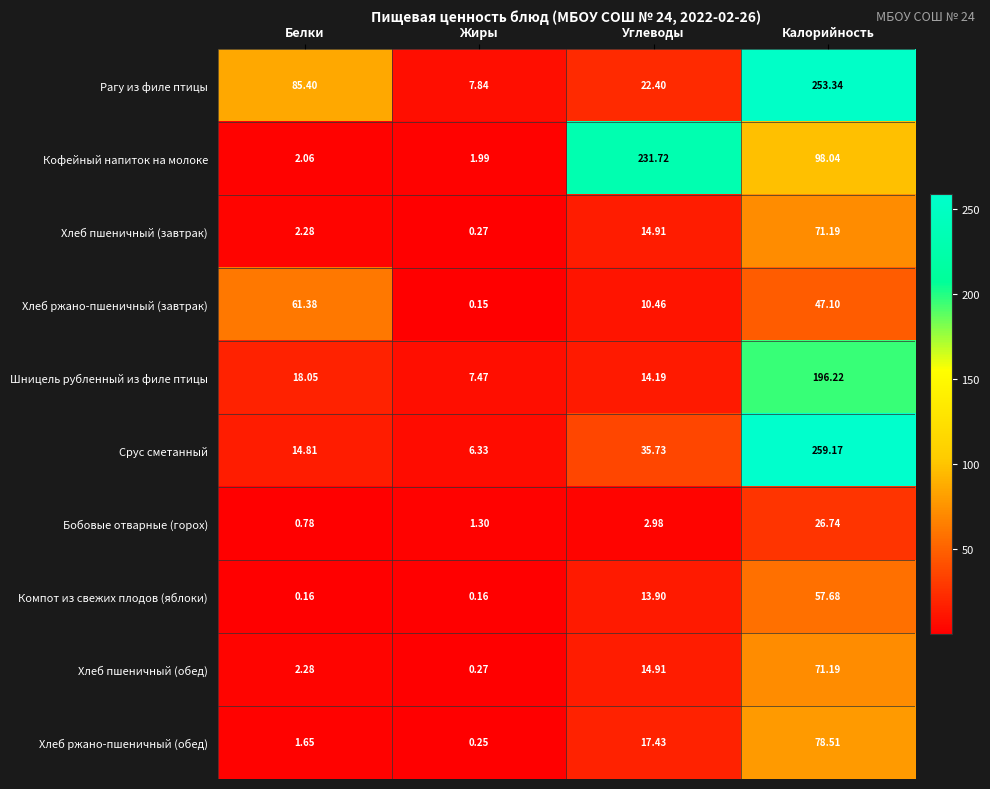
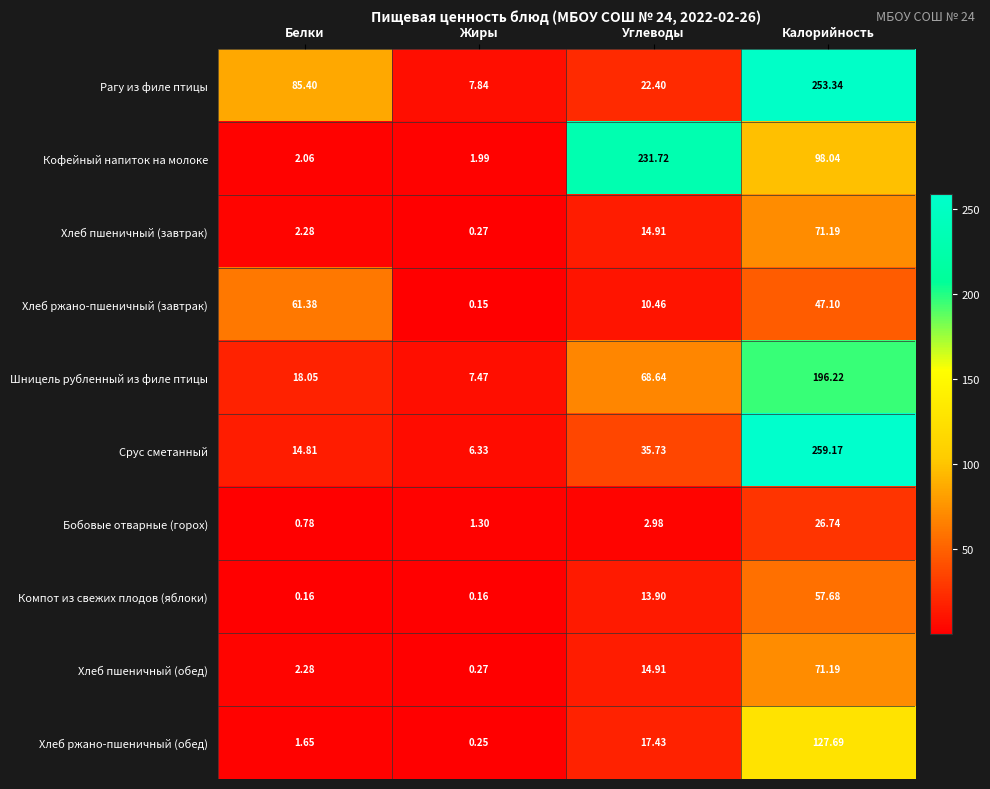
  {
    "Рагу из филе птицы": {
      "Белки": 85.40,
      "Жиры": 7.84,
      "Углеводы": 22.40,
      "Калорийность": 253.34
    },
    "Кофейный напиток на молоке": {
      "Белки": 2.06,
      "Жиры": 1.99,
      "Углеводы": 231.72,
      "Калорийность": 98.04
    },
    "Хлеб пшеничный (завтрак)": {
      "Белки": 2.28,
      "Жиры": 0.27,
      "Углеводы": 14.91,
      "Калорийность": 71.19
    },
    "Хлеб ржано-пшеничный (завтрак)": {
      "Белки": 61.38,
      "Жиры": 0.15,
      "Углеводы": 10.46,
      "Калорийность": 47.10
    },
    "Шницель рубленный из филе птицы": {
      "Белки": 18.05,
      "Жиры": 7.47,
-     "Углеводы": 14.19,
+     "Углеводы": 68.64,
      "Калорийность": 196.22
    },
    "Срус сметанный": {
      "Белки": 14.81,
      "Жиры": 6.33,
      "Углеводы": 35.73,
      "Калорийность": 259.17
    },
    "Бобовые отварные (горох)": {
      "Белки": 0.78,
      "Жиры": 1.30,
      "Углеводы": 2.98,
      "Калорийность": 26.74
    },
    "Компот из свежих плодов (яблоки)": {
      "Белки": 0.16,
      "Жиры": 0.16,
      "Углеводы": 13.90,
      "Калорийность": 57.68
    },
    "Хлеб пшеничный (обед)": {
      "Белки": 2.28,
      "Жиры": 0.27,
      "Углеводы": 14.91,
      "Калорийность": 71.19
    },
    "Хлеб ржано-пшеничный (обед)": {
      "Белки": 1.65,
      "Жиры": 0.25,
      "Углеводы": 17.43,
-     "Калорийность": 78.51
+     "Калорийность": 127.69
    }
  }
